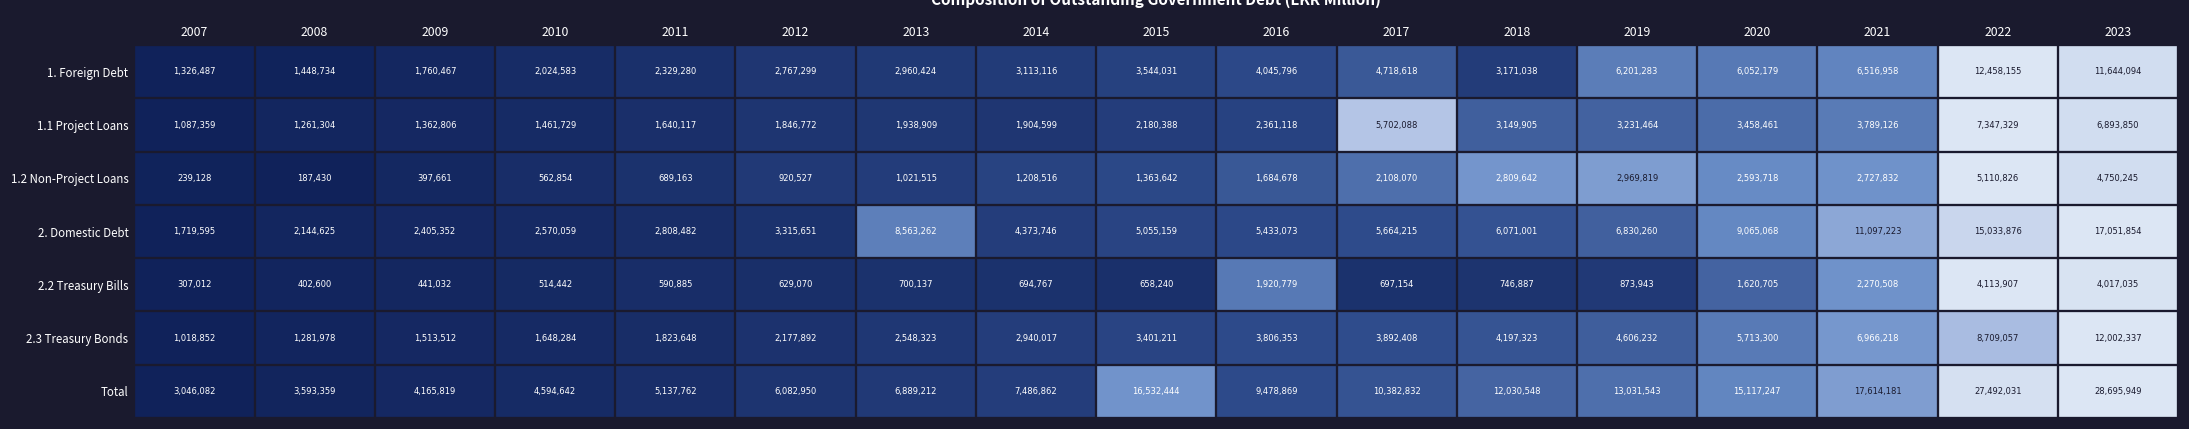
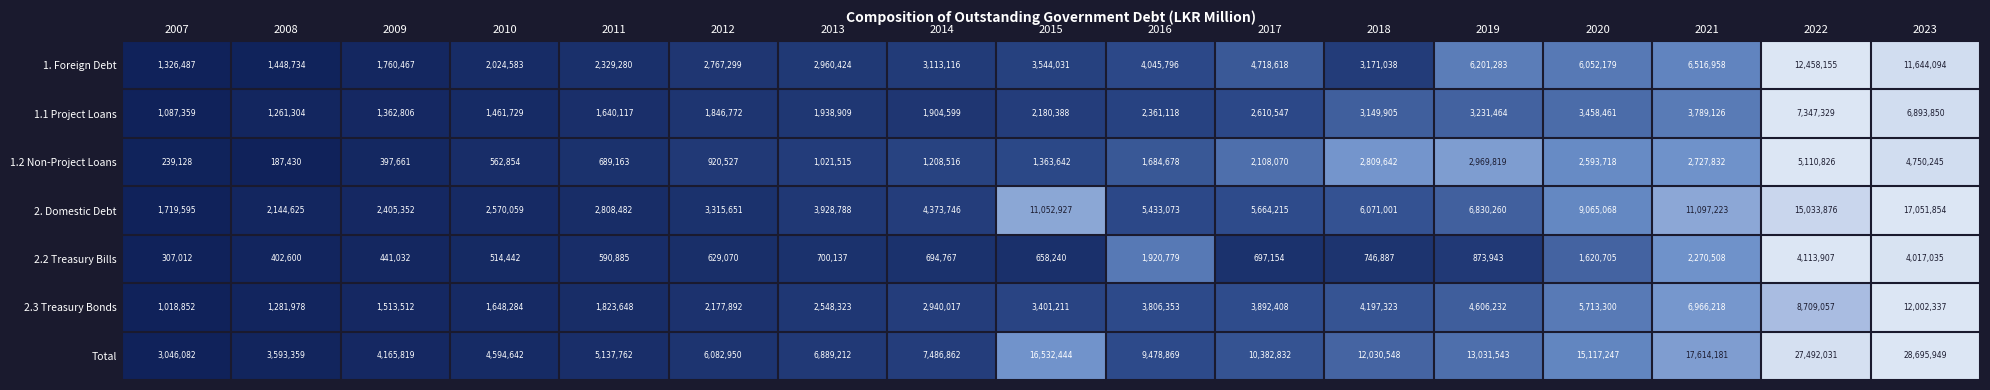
  {
    "1. Foreign Debt": {
      "2007": "1,326,487",
      "2008": "1,448,734",
      "2009": "1,760,467",
      "2010": "2,024,583",
      "2011": "2,329,280",
      "2012": "2,767,299",
      "2013": "2,960,424",
      "2014": "3,113,116",
      "2015": "3,544,031",
      "2016": "4,045,796",
      "2017": "4,718,618",
      "2018": "3,171,038",
      "2019": "6,201,283",
      "2020": "6,052,179",
      "2021": "6,516,958",
      "2022": "12,458,155",
      "2023": "11,644,094"
    },
    "1.1 Project Loans": {
      "2007": "1,087,359",
      "2008": "1,261,304",
      "2009": "1,362,806",
      "2010": "1,461,729",
      "2011": "1,640,117",
      "2012": "1,846,772",
      "2013": "1,938,909",
      "2014": "1,904,599",
      "2015": "2,180,388",
      "2016": "2,361,118",
-     "2017": "5,702,088",
+     "2017": "2,610,547",
      "2018": "3,149,905",
      "2019": "3,231,464",
      "2020": "3,458,461",
      "2021": "3,789,126",
      "2022": "7,347,329",
      "2023": "6,893,850"
    },
    "1.2 Non-Project Loans": {
      "2007": "239,128",
      "2008": "187,430",
      "2009": "397,661",
      "2010": "562,854",
      "2011": "689,163",
      "2012": "920,527",
      "2013": "1,021,515",
      "2014": "1,208,516",
      "2015": "1,363,642",
      "2016": "1,684,678",
      "2017": "2,108,070",
      "2018": "2,809,642",
      "2019": "2,969,819",
      "2020": "2,593,718",
      "2021": "2,727,832",
      "2022": "5,110,826",
      "2023": "4,750,245"
    },
    "2. Domestic Debt": {
      "2007": "1,719,595",
      "2008": "2,144,625",
      "2009": "2,405,352",
      "2010": "2,570,059",
      "2011": "2,808,482",
      "2012": "3,315,651",
-     "2013": "8,563,262",
+     "2013": "3,928,788",
      "2014": "4,373,746",
-     "2015": "5,055,159",
+     "2015": "11,052,927",
      "2016": "5,433,073",
      "2017": "5,664,215",
      "2018": "6,071,001",
      "2019": "6,830,260",
      "2020": "9,065,068",
      "2021": "11,097,223",
      "2022": "15,033,876",
      "2023": "17,051,854"
    },
    "2.2 Treasury Bills": {
      "2007": "307,012",
      "2008": "402,600",
      "2009": "441,032",
      "2010": "514,442",
      "2011": "590,885",
      "2012": "629,070",
      "2013": "700,137",
      "2014": "694,767",
      "2015": "658,240",
      "2016": "1,920,779",
      "2017": "697,154",
      "2018": "746,887",
      "2019": "873,943",
      "2020": "1,620,705",
      "2021": "2,270,508",
      "2022": "4,113,907",
      "2023": "4,017,035"
    },
    "2.3 Treasury Bonds": {
      "2007": "1,018,852",
      "2008": "1,281,978",
      "2009": "1,513,512",
      "2010": "1,648,284",
      "2011": "1,823,648",
      "2012": "2,177,892",
      "2013": "2,548,323",
      "2014": "2,940,017",
      "2015": "3,401,211",
      "2016": "3,806,353",
      "2017": "3,892,408",
      "2018": "4,197,323",
      "2019": "4,606,232",
      "2020": "5,713,300",
      "2021": "6,966,218",
      "2022": "8,709,057",
      "2023": "12,002,337"
    },
    "Total": {
      "2007": "3,046,082",
      "2008": "3,593,359",
      "2009": "4,165,819",
      "2010": "4,594,642",
      "2011": "5,137,762",
      "2012": "6,082,950",
      "2013": "6,889,212",
      "2014": "7,486,862",
      "2015": "16,532,444",
      "2016": "9,478,869",
      "2017": "10,382,832",
      "2018": "12,030,548",
      "2019": "13,031,543",
      "2020": "15,117,247",
      "2021": "17,614,181",
      "2022": "27,492,031",
      "2023": "28,695,949"
    }
  }
